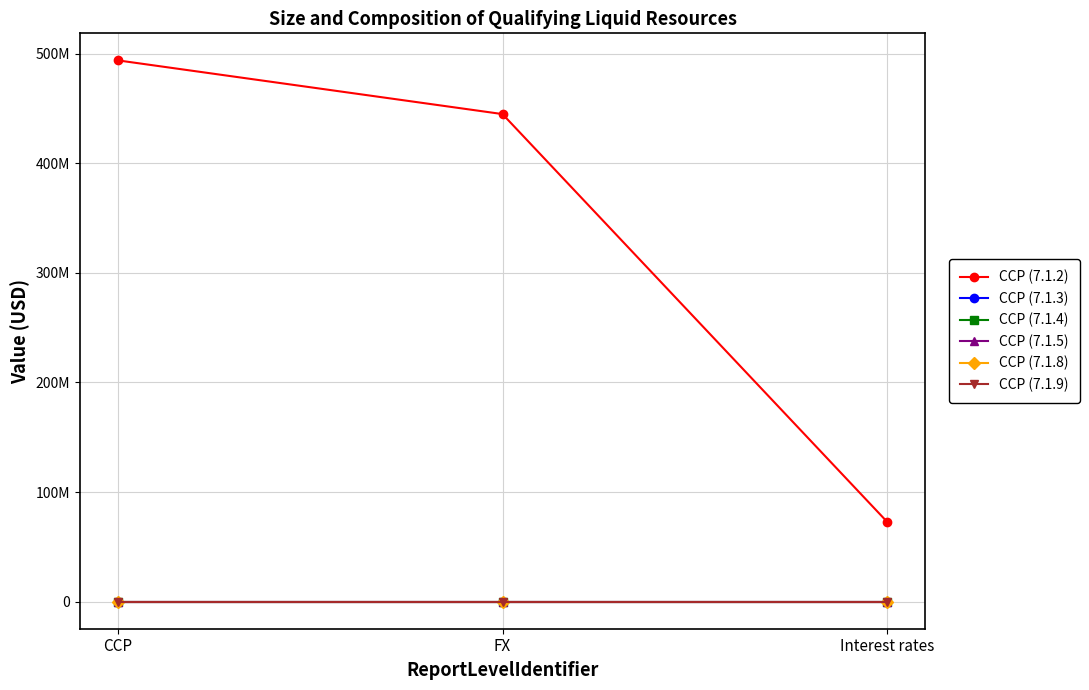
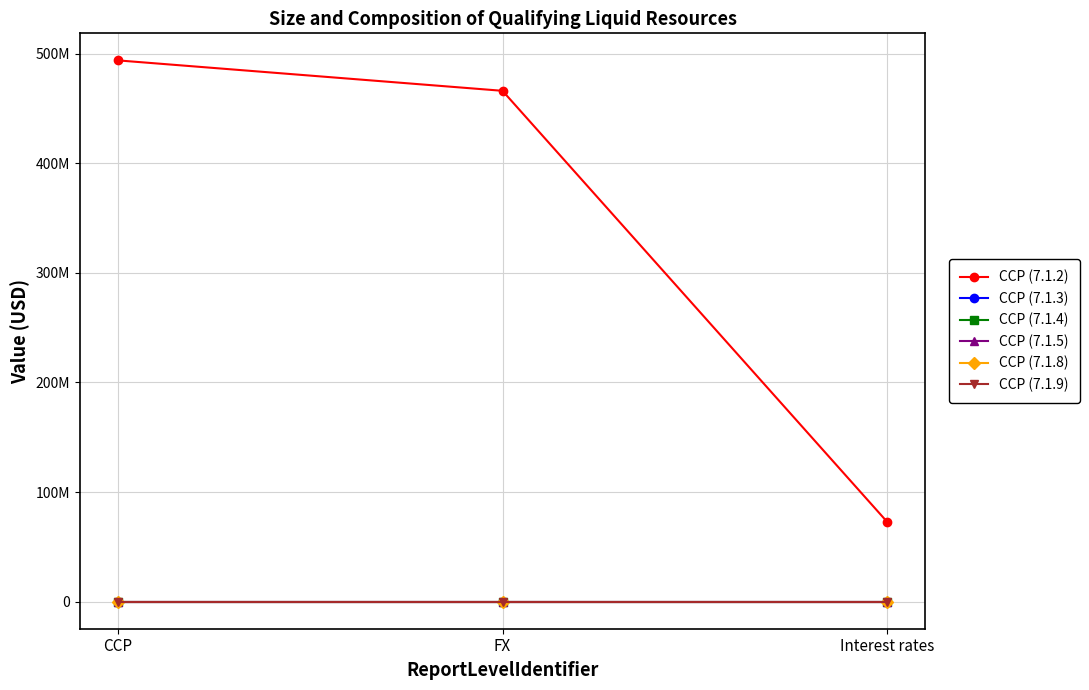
  {
    "CCP (7.1.2)": {
      "CCP": 494000000,
-     "FX": 445000000,
+     "FX": 466000000,
      "Interest rates": 73000000
    },
    "CCP (7.1.9)": {
      "CCP": 0,
      "FX": 0,
      "Interest rates": 0
    }
  }
